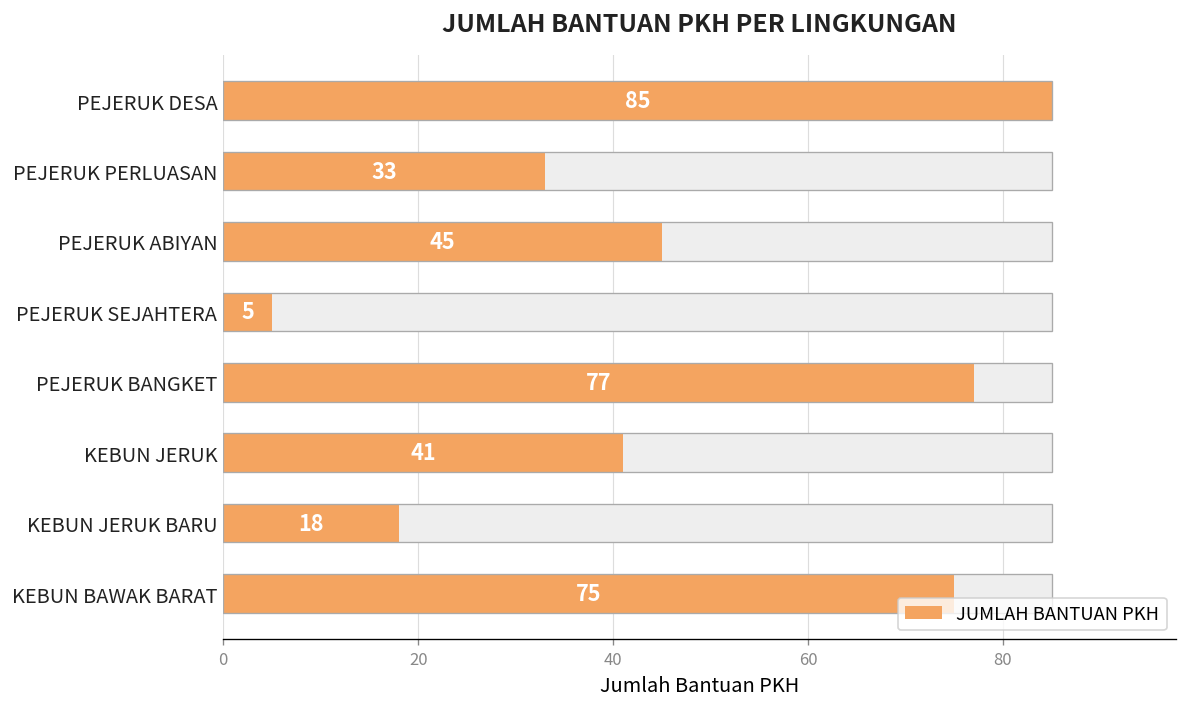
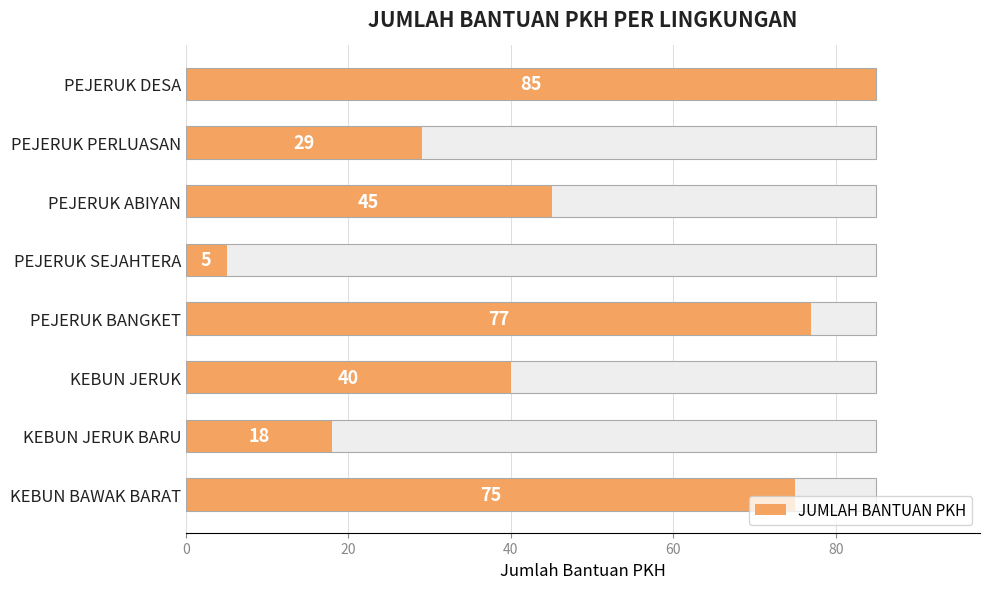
  {
    "JUMLAH BANTUAN PKH": {
      "PEJERUK DESA": 85,
-     "PEJERUK PERLUASAN": 33,
-     "KEBUN JERUK": 41
+     "PEJERUK PERLUASAN": 29,
+     "KEBUN JERUK": 40
    }
  }
